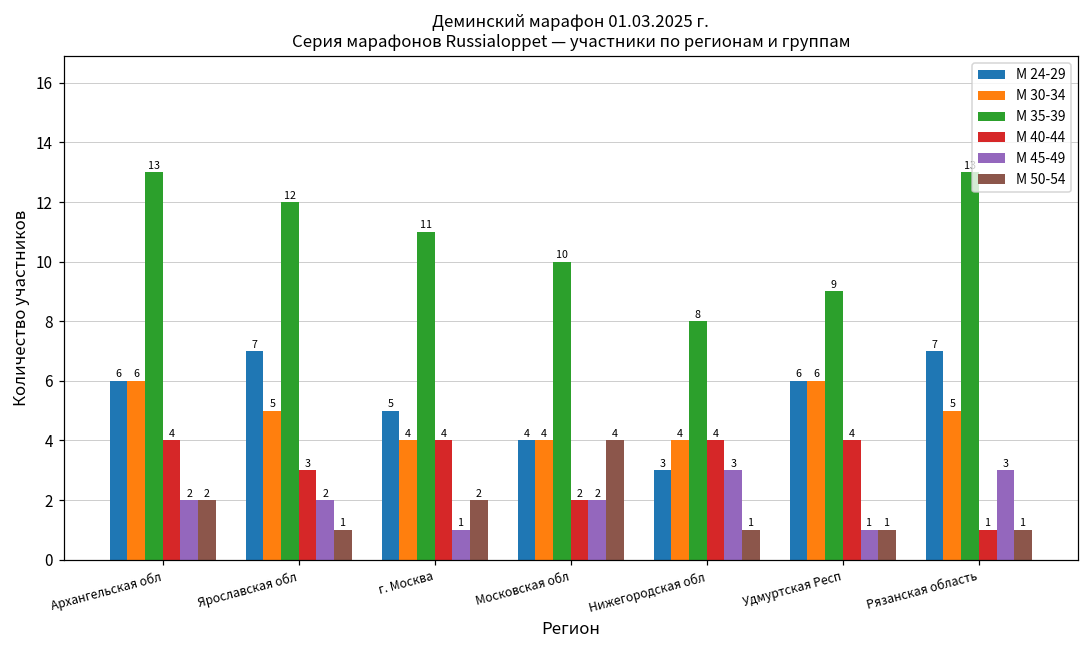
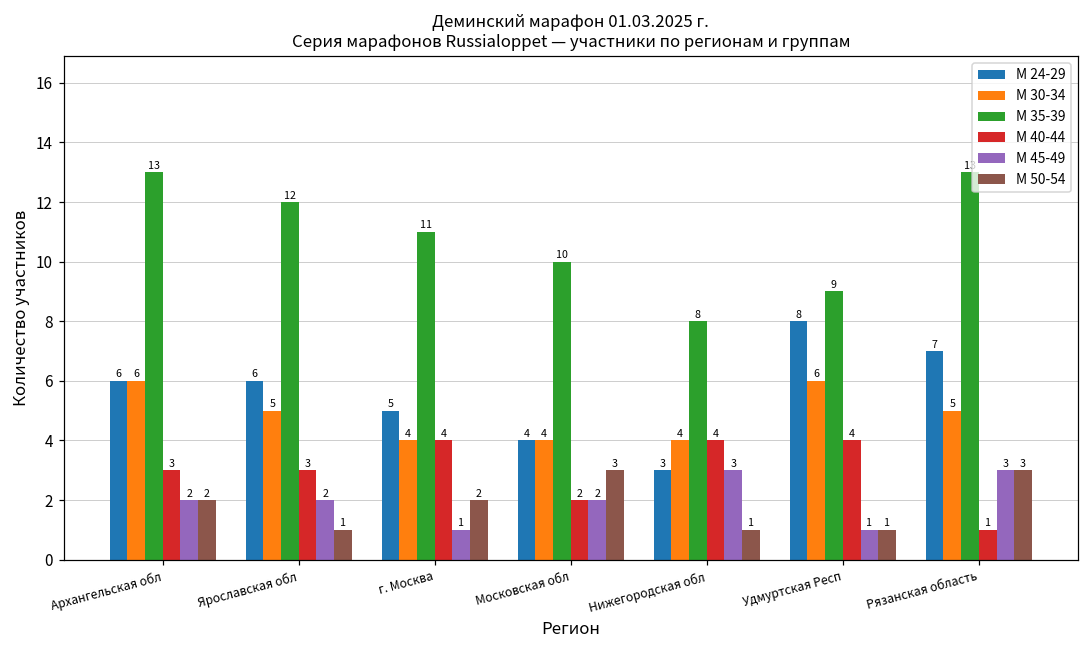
  {
    "М 24-29": {
      "Архангельская обл": 6,
-     "Ярославская обл": 7,
+     "Ярославская обл": 6,
      "г. Москва": 5,
      "Московская обл": 4,
      "Нижегородская обл": 3,
-     "Удмуртская Респ": 6,
+     "Удмуртская Респ": 8,
      "Рязанская область": 7
    },
    "М 30-34": {
      "Архангельская обл": 6,
      "Ярославская обл": 5,
      "г. Москва": 4,
      "Московская обл": 4,
      "Нижегородская обл": 4,
      "Удмуртская Респ": 6,
      "Рязанская область": 5
    },
    "М 35-39": {
      "Архангельская обл": 13,
      "Ярославская обл": 12,
      "г. Москва": 11,
      "Московская обл": 10,
      "Нижегородская обл": 8,
      "Удмуртская Респ": 9
    },
    "М 40-44": {
-     "Архангельская обл": 4,
+     "Архангельская обл": 3,
      "Ярославская обл": 3,
      "г. Москва": 4,
      "Московская обл": 2,
      "Нижегородская обл": 4,
      "Удмуртская Респ": 4,
      "Рязанская область": 1
    },
    "М 45-49": {
      "Архангельская обл": 2,
      "Ярославская обл": 2,
      "г. Москва": 1,
      "Московская обл": 2,
      "Нижегородская обл": 3,
      "Удмуртская Респ": 1,
      "Рязанская область": 3
    },
    "М 50-54": {
      "Архангельская обл": 2,
      "Ярославская обл": 1,
      "г. Москва": 2,
-     "Московская обл": 4,
+     "Московская обл": 3,
      "Нижегородская обл": 1,
      "Удмуртская Респ": 1,
-     "Рязанская область": 1
+     "Рязанская область": 3
    }
  }
